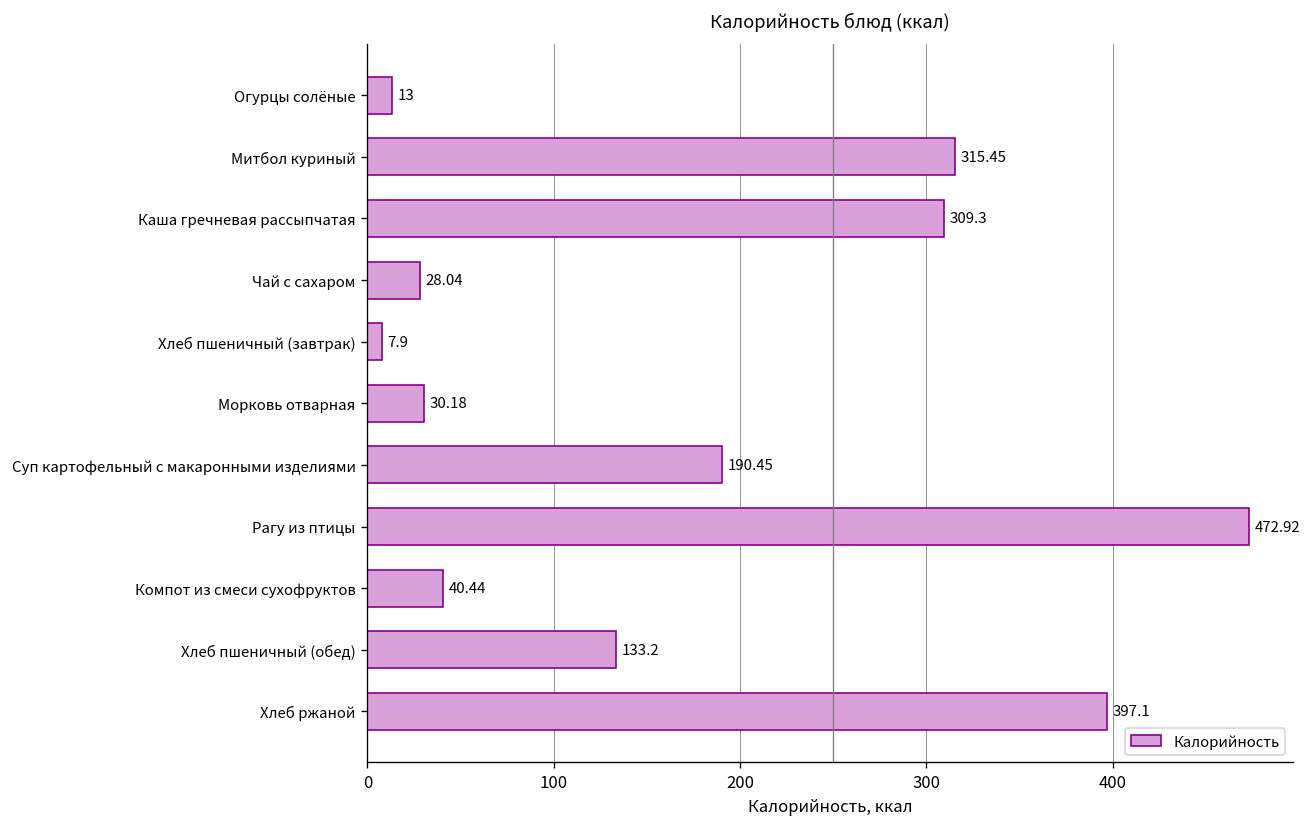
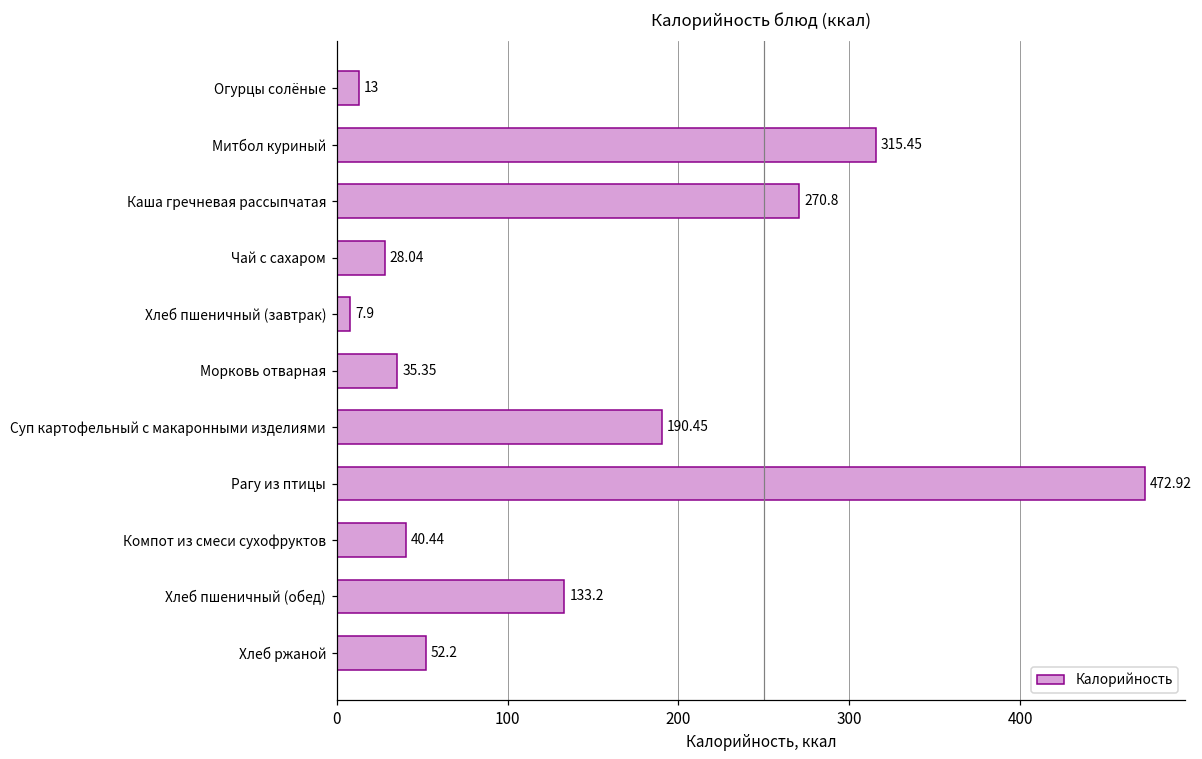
  {
    "Огурцы солёные": 13,
    "Митбол куриный": 315.45,
-   "Каша гречневая рассыпчатая": 309.3,
+   "Каша гречневая рассыпчатая": 270.8,
    "Чай с сахаром": 28.04,
    "Хлеб пшеничный (завтрак)": 7.9,
-   "Морковь отварная": 30.18,
+   "Морковь отварная": 35.35,
    "Суп картофельный с макаронными изделиями": 190.45,
    "Рагу из птицы": 472.92,
    "Компот из смеси сухофруктов": 40.44,
    "Хлеб пшеничный (обед)": 133.2,
-   "Хлеб ржаной": 397.1
+   "Хлеб ржаной": 52.2
  }
